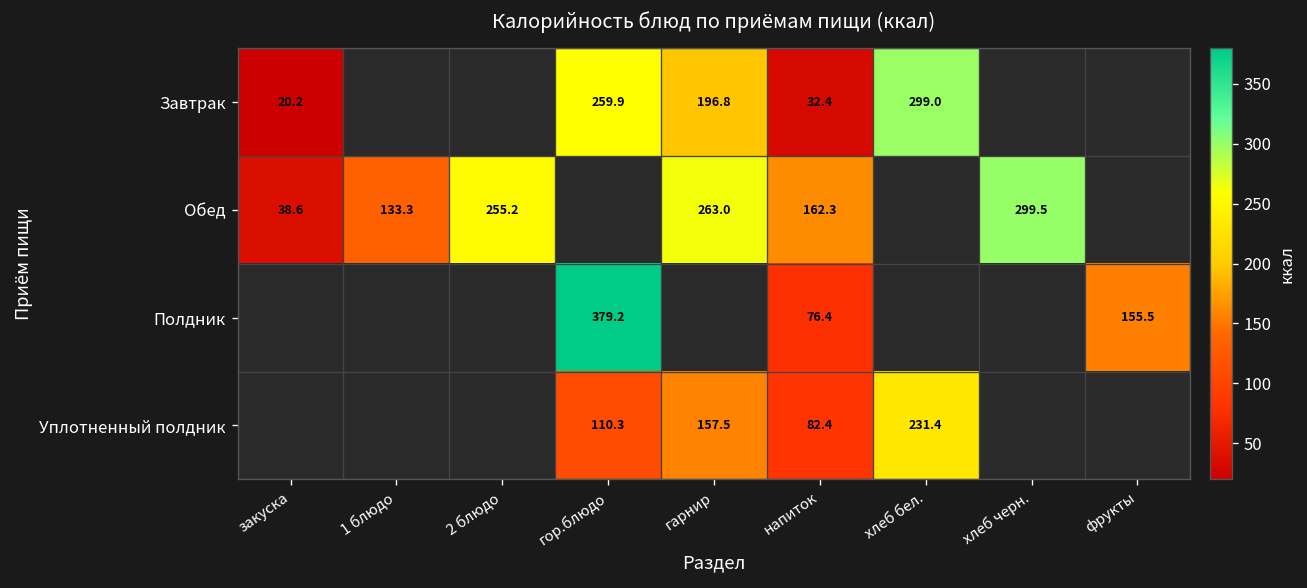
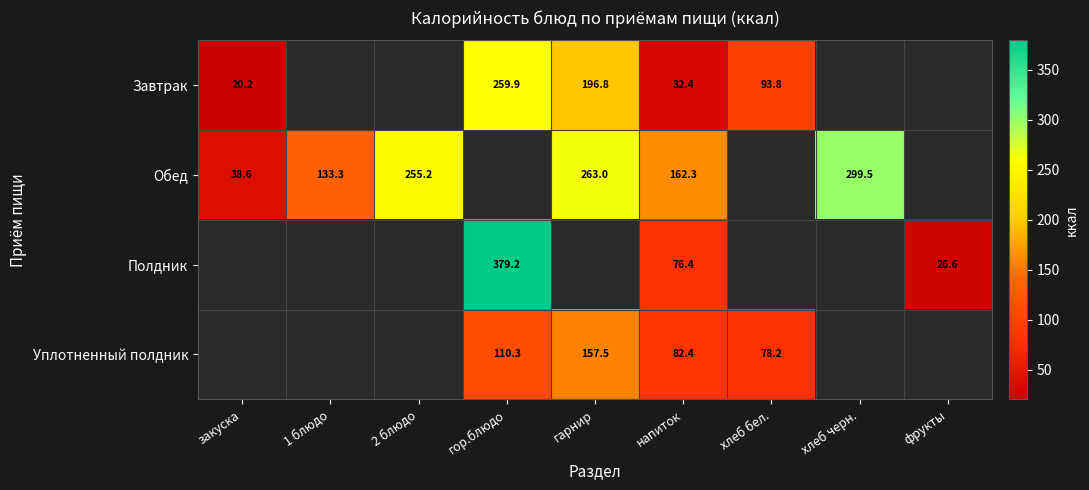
  {
    "Завтрак": {
      "закуска": 20.2,
      "гор.блюдо": 259.9,
      "гарнир": 196.8,
      "напиток": 32.4,
-     "хлеб бел.": 299.0
+     "хлеб бел.": 93.8
    },
    "Обед": {
      "закуска": 38.6,
      "1 блюдо": 133.3,
      "2 блюдо": 255.2,
      "гарнир": 263.0,
      "напиток": 162.3,
      "хлеб черн.": 299.5
    },
    "Полдник": {
      "гор.блюдо": 379.2,
      "напиток": 76.4,
-     "фрукты": 155.5
+     "фрукты": 26.6
    },
    "Уплотненный полдник": {
      "гор.блюдо": 110.3,
      "гарнир": 157.5,
      "напиток": 82.4,
-     "хлеб бел.": 231.4
+     "хлеб бел.": 78.2
    }
  }
